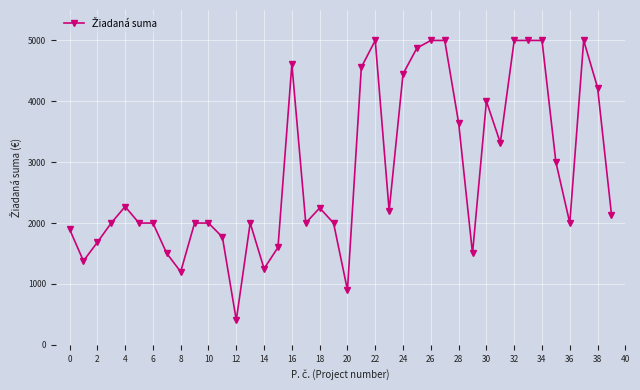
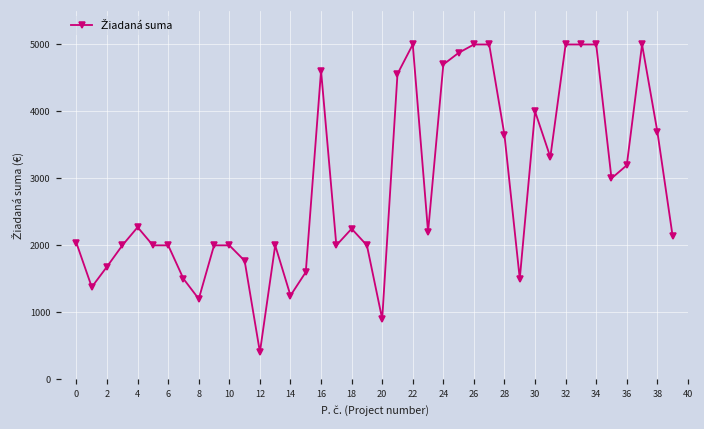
  {
-   "0": 1900,
+   "0": 2000,
    "2": 1700,
    "4": 2300,
    "6": 2000,
    "8": 1200,
    "10": 2000,
    "12": 400,
    "14": 1300,
    "16": 4600,
    "18": 2200,
    "20": 900,
    "22": 5000,
-   "24": 4500,
+   "24": 4700,
    "26": 5000,
    "28": 3600,
    "30": 4000,
    "32": 5000,
    "34": 5000,
-   "36": 2000,
-   "38": 4200
+   "36": 3200,
+   "38": 3700
  }
